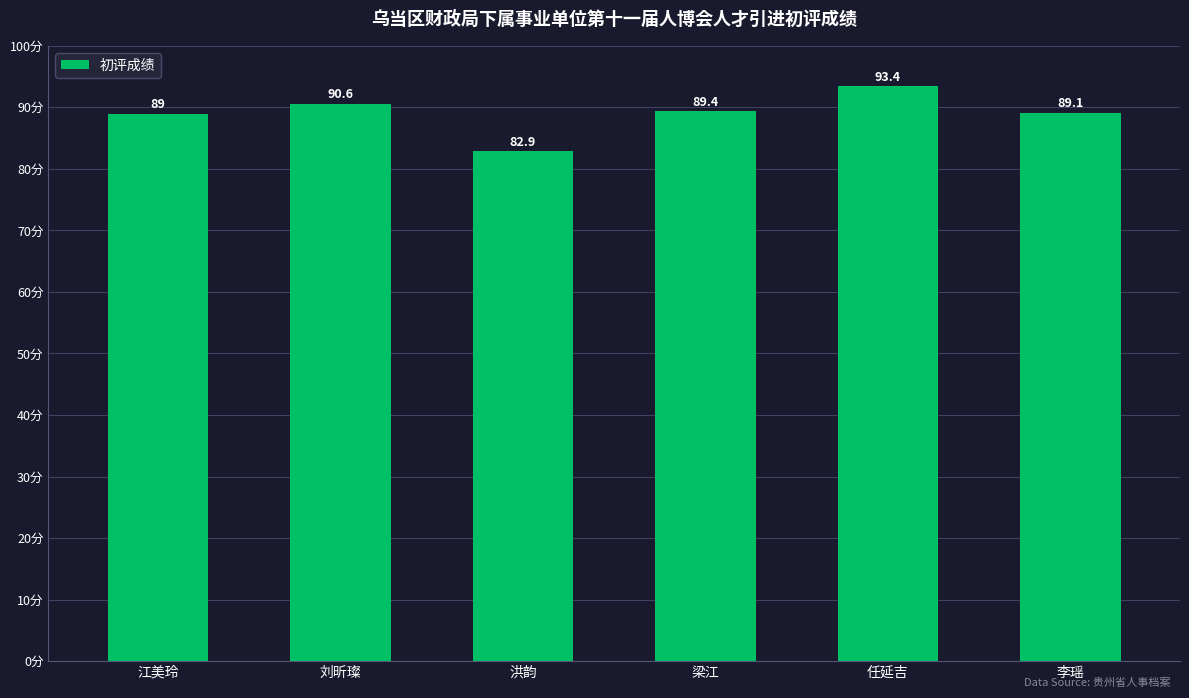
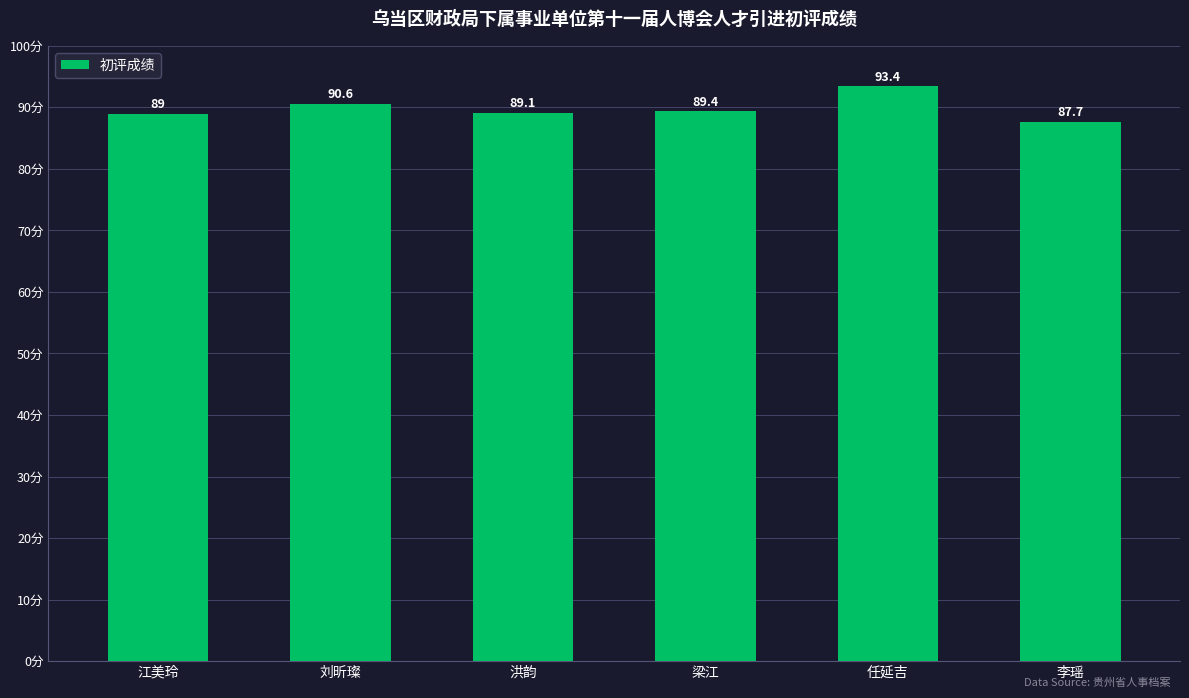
  {
    "江美玲": 89,
    "刘昕璨": 90.6,
-   "洪韵": 82.9,
+   "洪韵": 89.1,
    "梁江": 89.4,
    "任延吉": 93.4,
-   "李瑶": 89.1
+   "李瑶": 87.7
  }
